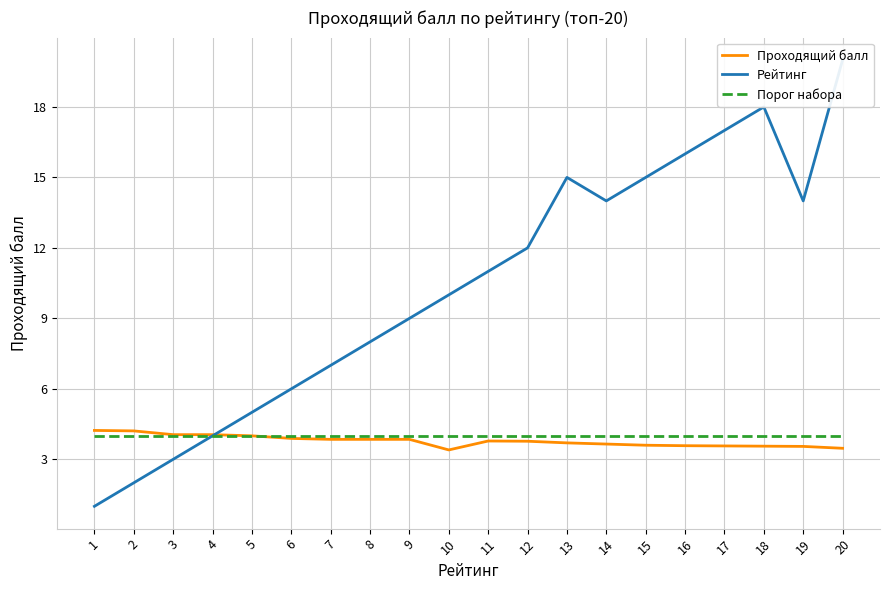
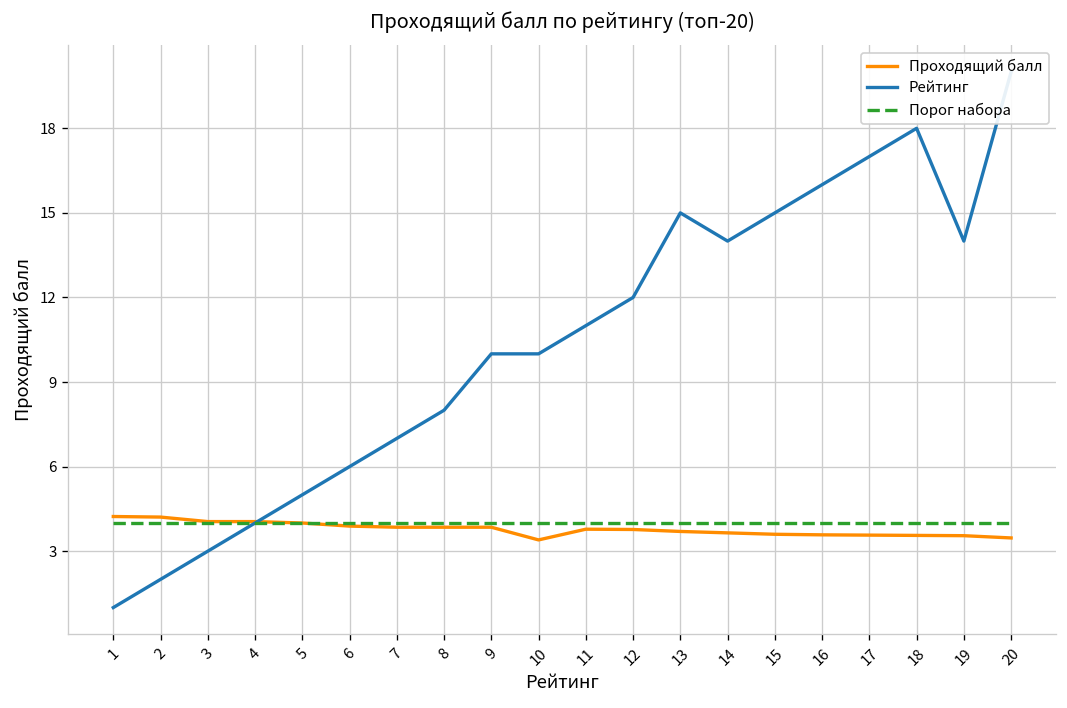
  {
    "Проходящий балл": {
      "1": 4.2,
      "2": 4.2,
      "6": 3.9,
      "7": 3.9,
      "8": 3.9,
      "9": 3.9,
      "10": 3.4,
      "11": 3.8,
      "12": 3.8,
      "13": 3.7,
      "14": 3.7,
      "15": 3.6,
      "16": 3.6,
      "17": 3.6,
      "18": 3.6,
      "19": 3.6,
      "20": 3.5
    },
    "Рейтинг": {
      "1": 1,
      "2": 2,
      "3": 3,
      "5": 5,
      "6": 6,
      "7": 7,
      "8": 8,
-     "9": 9,
+     "9": 10,
      "10": 10,
      "11": 11,
      "12": 12,
      "13": 15,
      "14": 14,
      "15": 15,
      "16": 16,
      "17": 17,
      "18": 18,
      "19": 14
    },
    "Порог набора": {
      "1": 4,
      "2": 4,
      "6": 4,
      "7": 4,
      "8": 4,
      "9": 4,
      "10": 4,
      "11": 4,
      "12": 4,
      "13": 4,
      "14": 4,
      "15": 4,
      "16": 4,
      "17": 4,
      "18": 4,
      "19": 4,
      "20": 4
    }
  }
